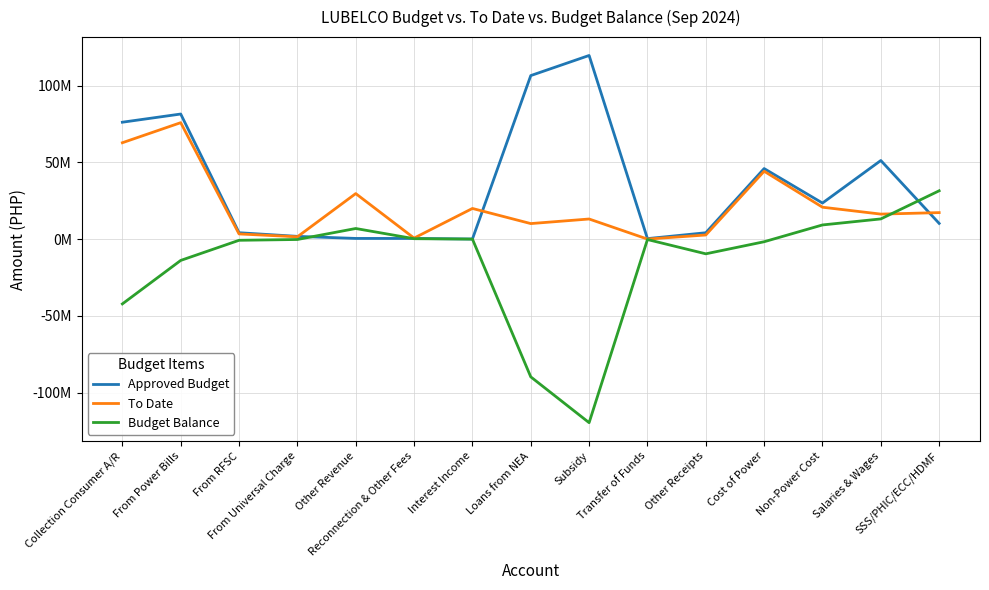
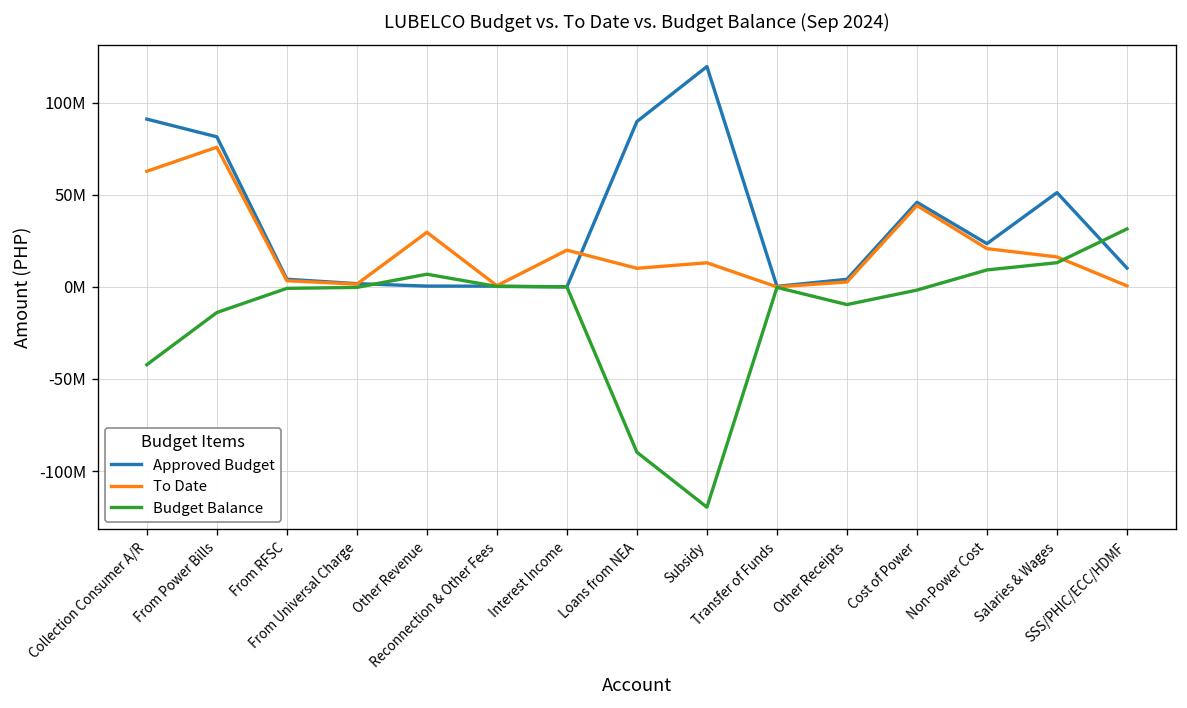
  {
    "Approved Budget": {
-     "Collection Consumer A/R": 76000000,
+     "Collection Consumer A/R": 91000000,
      "From Power Bills": 81000000,
      "Other Revenue": 0,
-     "Loans from NEA": 107000000,
+     "Loans from NEA": 90000000,
      "Subsidy": 120000000,
      "Cost of Power": 46000000,
      "Non-Power Cost": 23000000,
      "Salaries & Wages": 51000000,
      "SSS/PHIC/ECC/HDMF": 10000000
    },
    "To Date": {
      "Collection Consumer A/R": 63000000,
      "From Power Bills": 76000000,
      "Other Revenue": 30000000,
      "Interest Income": 20000000,
      "Loans from NEA": 10000000,
      "Subsidy": 13000000,
      "Cost of Power": 44000000,
      "Non-Power Cost": 21000000,
      "Salaries & Wages": 16000000,
-     "SSS/PHIC/ECC/HDMF": 17000000
+     "SSS/PHIC/ECC/HDMF": 1000000
    },
    "Budget Balance": {
      "Collection Consumer A/R": -42000000,
      "From Power Bills": -14000000,
      "From RFSC": -1000000,
      "From Universal Charge": 0,
      "Other Revenue": 7000000,
      "Loans from NEA": -90000000,
      "Subsidy": -120000000,
      "Other Receipts": -10000000,
      "Cost of Power": -2000000,
      "Non-Power Cost": 9000000,
      "Salaries & Wages": 13000000,
      "SSS/PHIC/ECC/HDMF": 31000000
    }
  }
